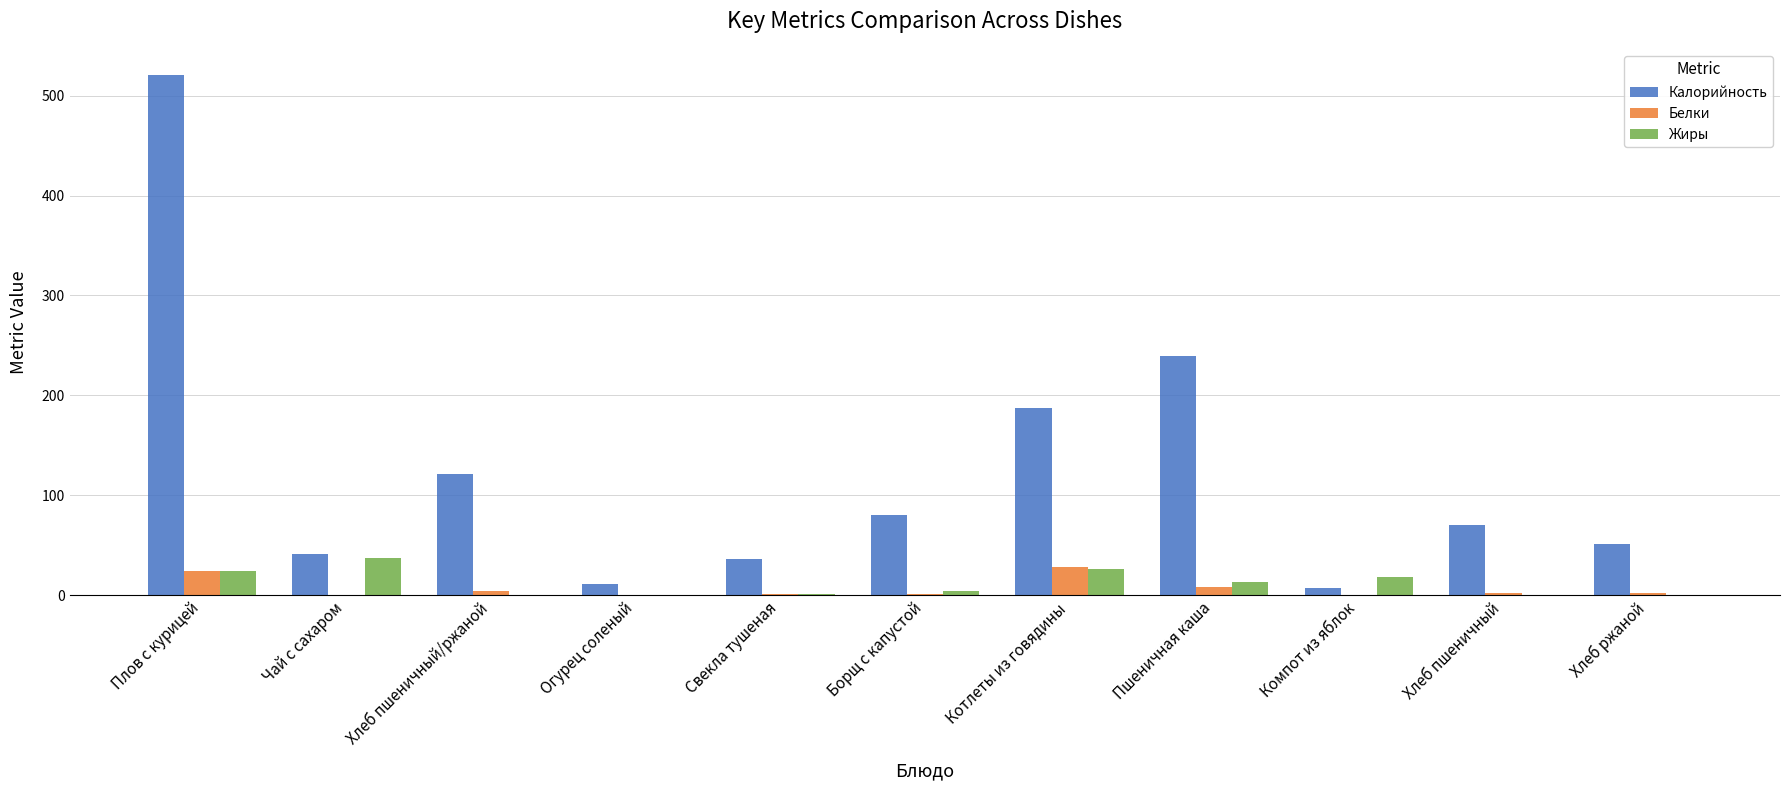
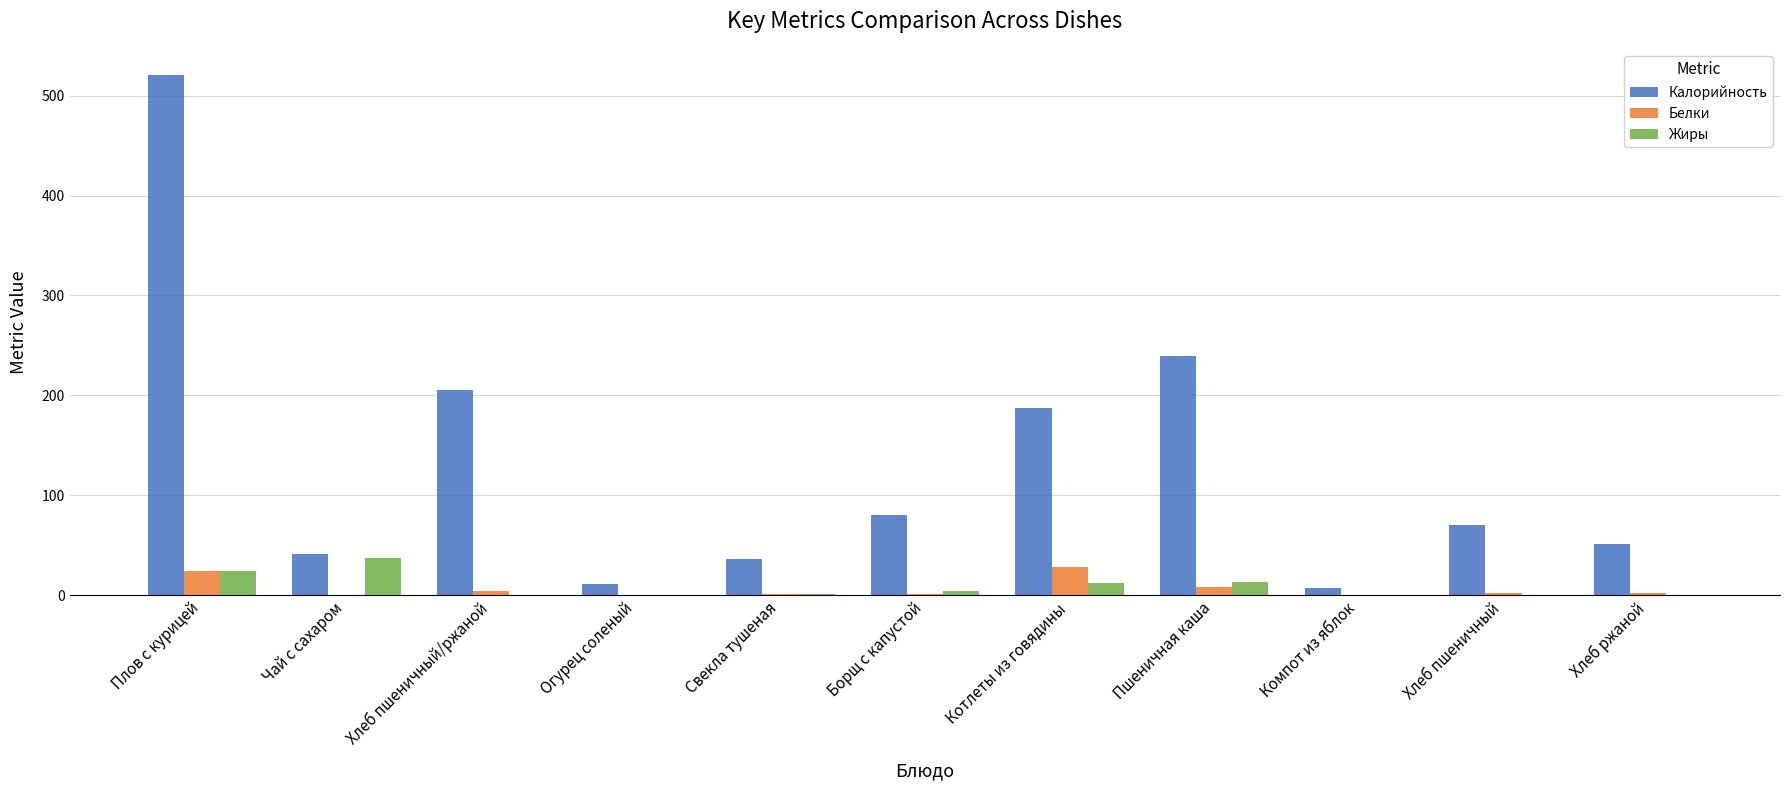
  {
    "Калорийность": {
      "Плов с курицей": 520,
      "Чай с сахаром": 40,
-     "Хлеб пшеничный/ржаной": 120,
+     "Хлеб пшеничный/ржаной": 210,
      "Огурец соленый": 10,
      "Свекла тушеная": 40,
      "Борщ с капустой": 80,
      "Котлеты из говядины": 190,
      "Пшеничная каша": 240,
      "Компот из яблок": 10,
      "Хлеб пшеничный": 70,
      "Хлеб ржаной": 50
    },
    "Белки": {
      "Плов с курицей": 20,
      "Хлеб пшеничный/ржаной": 0,
      "Котлеты из говядины": 30,
      "Пшеничная каша": 10
    },
    "Жиры": {
      "Плов с курицей": 20,
      "Чай с сахаром": 40,
      "Борщ с капустой": 0,
-     "Котлеты из говядины": 30,
+     "Котлеты из говядины": 10,
      "Пшеничная каша": 10,
-     "Компот из яблок": 20
+     "Компот из яблок": 0
    }
  }
